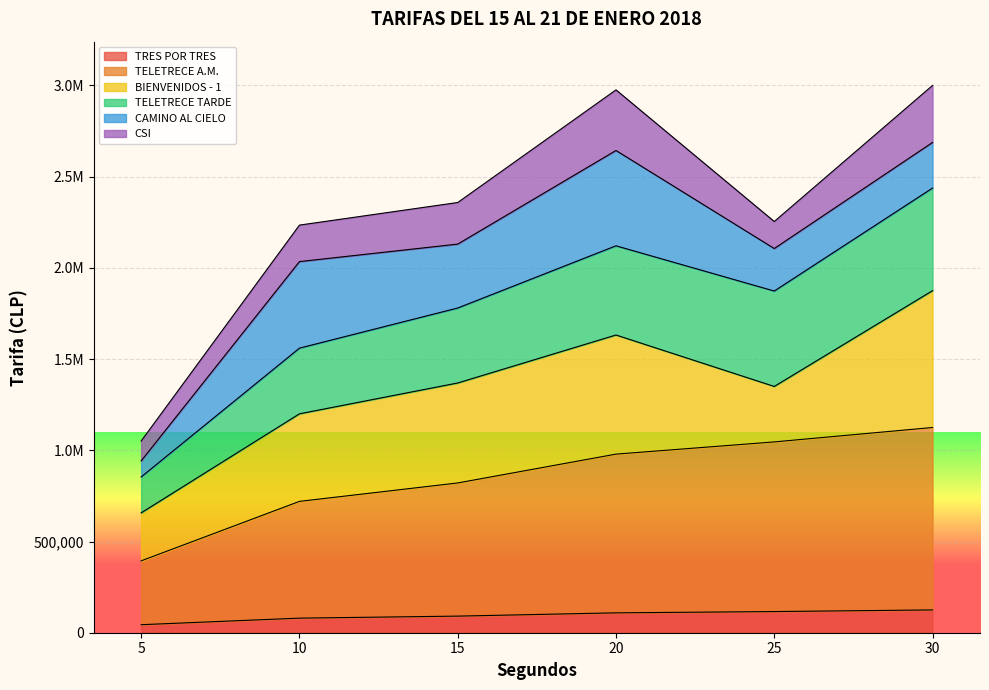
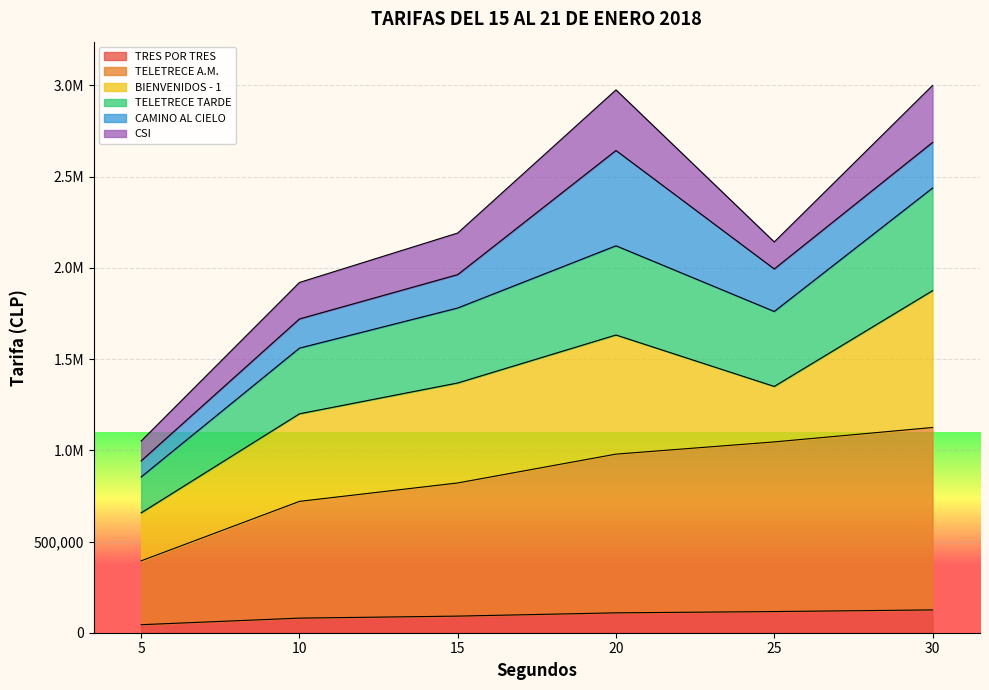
  {
    "BIENVENIDOS - 1": {
      "5": "260,000",
      "10": "480,000",
      "15": "550,000",
      "20": "650,000",
      "25": "300,000",
      "30": "750,000"
    },
    "TELETRECE TARDE": {
      "5": "200,000",
      "10": "360,000",
      "15": "410,000",
      "20": "490,000",
-     "25": "520,000",
+     "25": "410,000",
      "30": "560,000"
    },
    "CAMINO AL CIELO": {
      "5": "90,000",
-     "10": "470,000",
-     "15": "350,000",
+     "10": "160,000",
+     "15": "180,000",
      "20": "520,000",
      "25": "230,000",
      "30": "250,000"
    },
    "CSI": {
      "5": "110,000",
      "10": "200,000",
      "15": "230,000",
      "20": "330,000",
      "25": "150,000",
      "30": "310,000"
    }
  }
